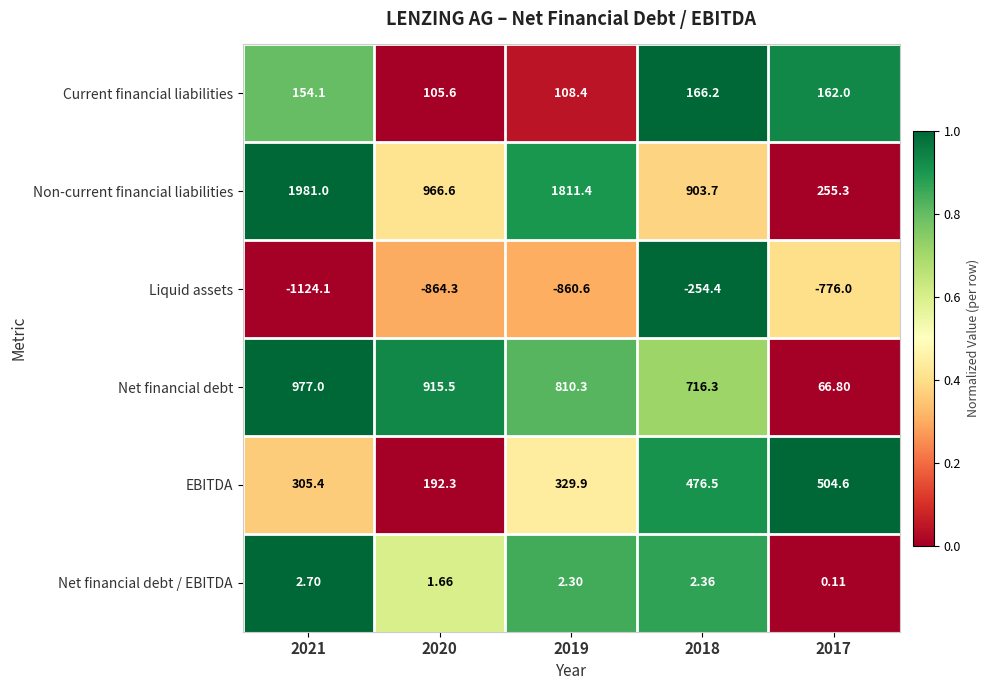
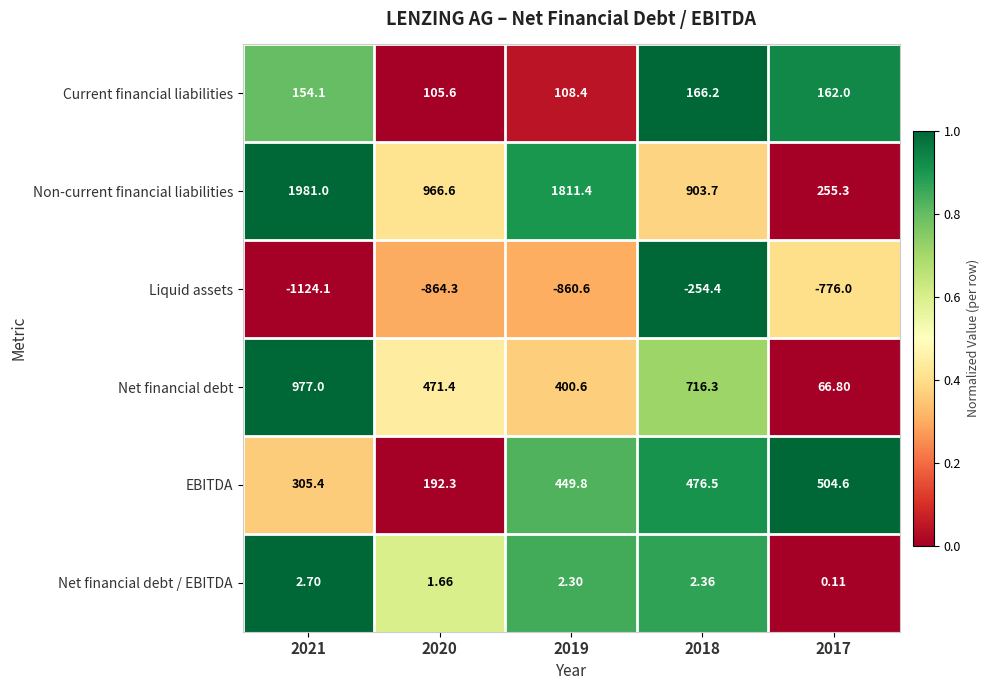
  {
    "Current financial liabilities": {
      "2021": 154.1,
      "2020": 105.6,
      "2019": 108.4,
      "2018": 166.2,
      "2017": 162.0
    },
    "Non-current financial liabilities": {
      "2021": 1981.0,
      "2020": 966.6,
      "2019": 1811.4,
      "2018": 903.7,
      "2017": 255.3
    },
    "Liquid assets": {
      "2021": -1124.1,
      "2020": -864.3,
      "2019": -860.6,
      "2018": -254.4,
      "2017": -776.0
    },
    "Net financial debt": {
      "2021": 977.0,
-     "2020": 915.5,
-     "2019": 810.3,
+     "2020": 471.4,
+     "2019": 400.6,
      "2018": 716.3,
      "2017": 66.80
    },
    "EBITDA": {
      "2021": 305.4,
      "2020": 192.3,
-     "2019": 329.9,
+     "2019": 449.8,
      "2018": 476.5,
      "2017": 504.6
    },
    "Net financial debt / EBITDA": {
      "2021": 2.70,
      "2020": 1.66,
      "2019": 2.30,
      "2018": 2.36,
      "2017": 0.11
    }
  }
